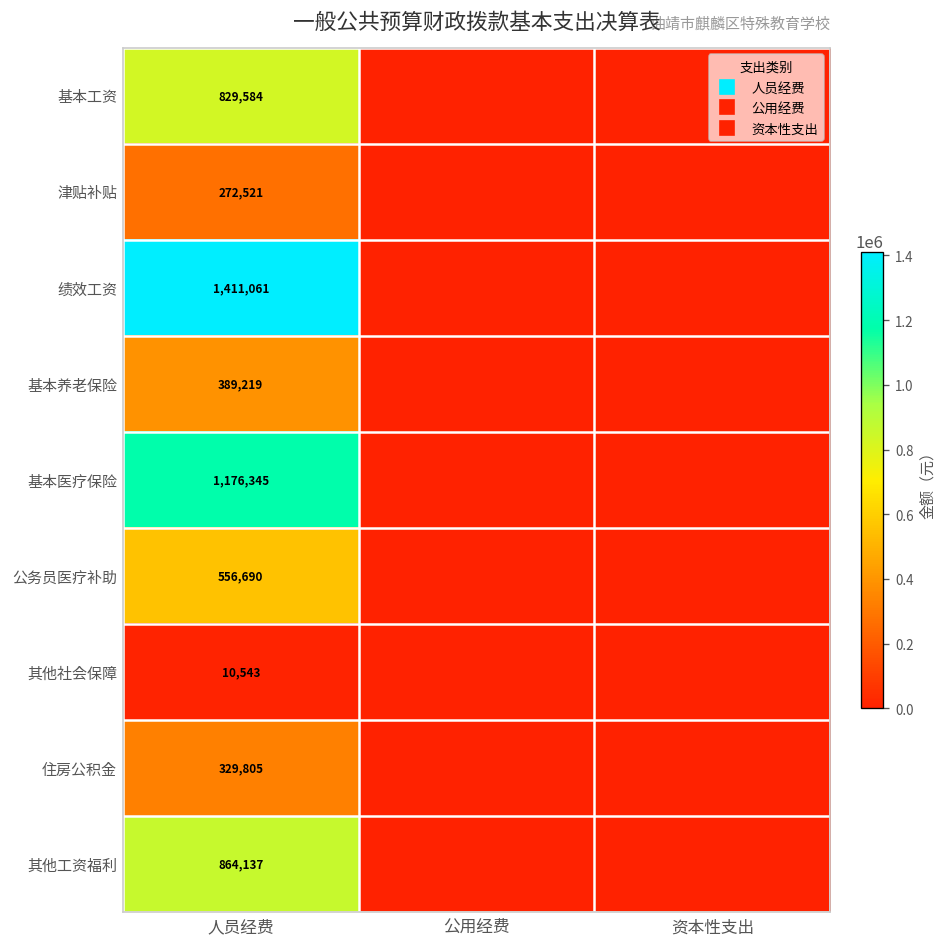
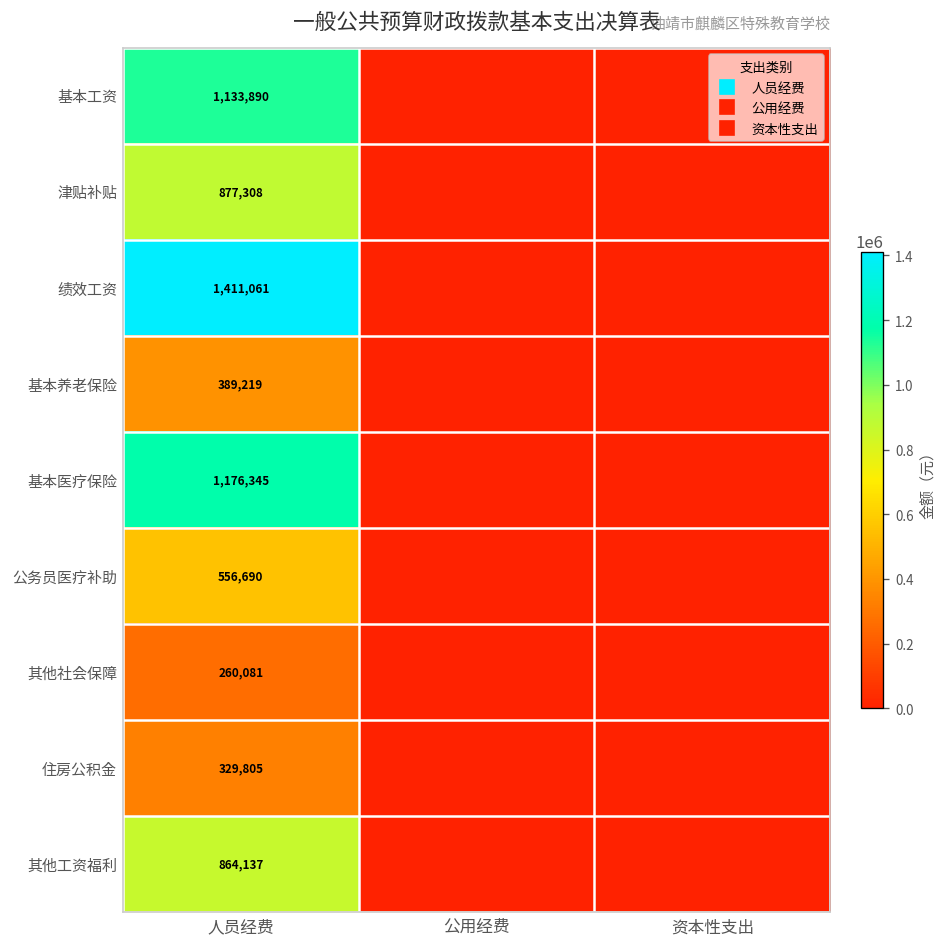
  {
    "基本工资": {
-     "人员经费": "829,584"
+     "人员经费": "1,133,890"
    },
    "津贴补贴": {
-     "人员经费": "272,521"
+     "人员经费": "877,308"
    },
    "绩效工资": {
      "人员经费": "1,411,061"
    },
    "基本养老保险": {
      "人员经费": "389,219"
    },
    "基本医疗保险": {
      "人员经费": "1,176,345"
    },
    "公务员医疗补助": {
      "人员经费": "556,690"
    },
    "其他社会保障": {
-     "人员经费": "10,543"
+     "人员经费": "260,081"
    },
    "住房公积金": {
      "人员经费": "329,805"
    },
    "其他工资福利": {
      "人员经费": "864,137"
    }
  }
